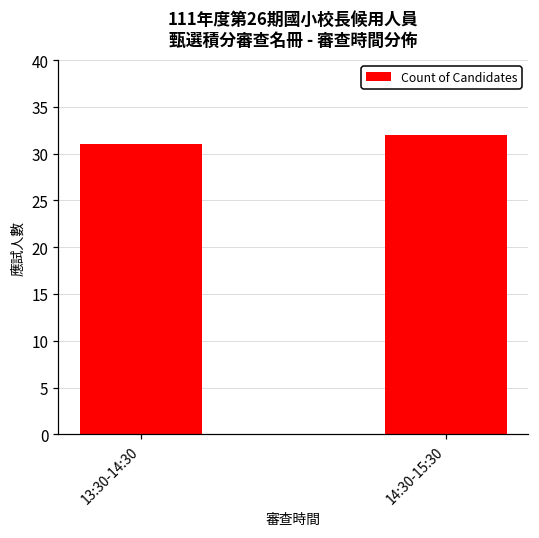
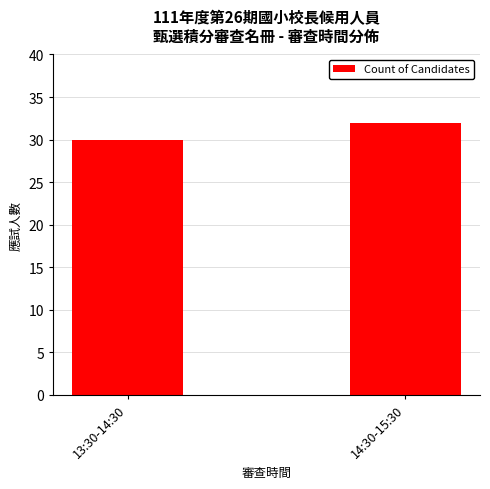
  {
-   "13:30-14:30": 31,
+   "13:30-14:30": 30,
    "14:30-15:30": 32
  }
